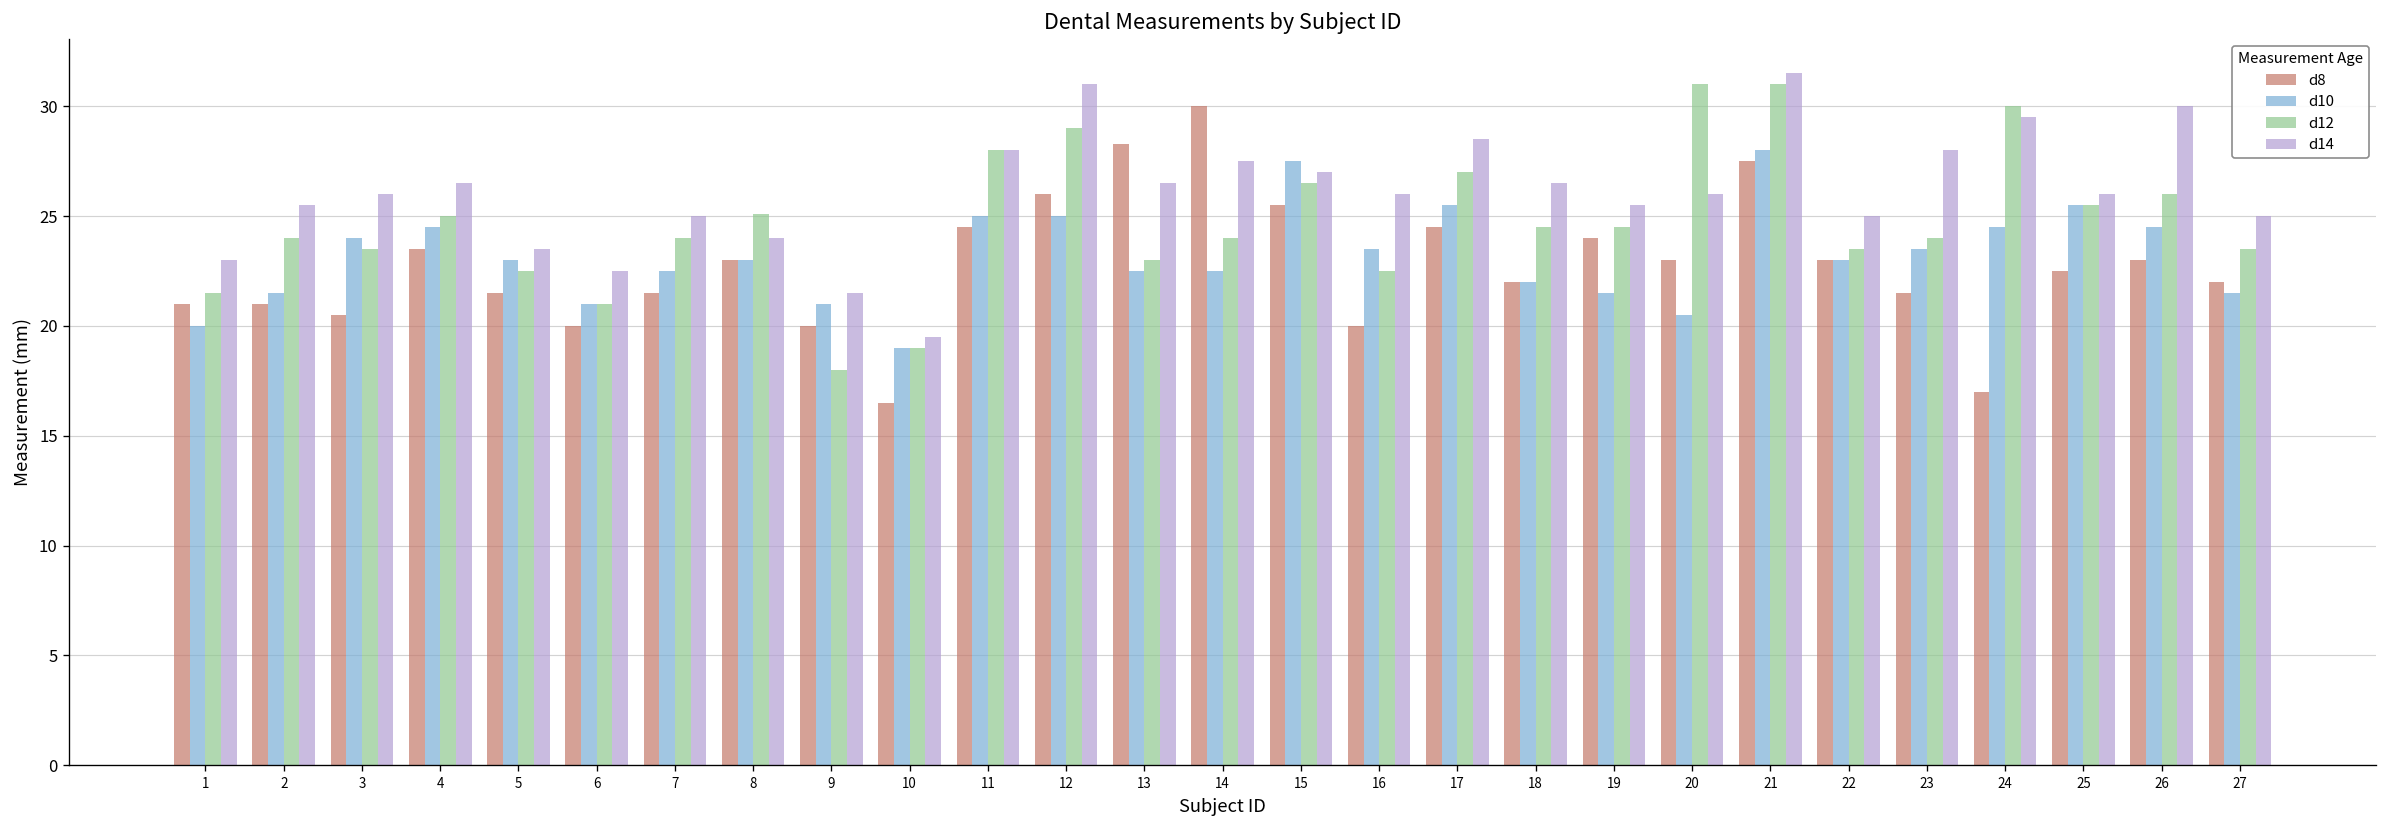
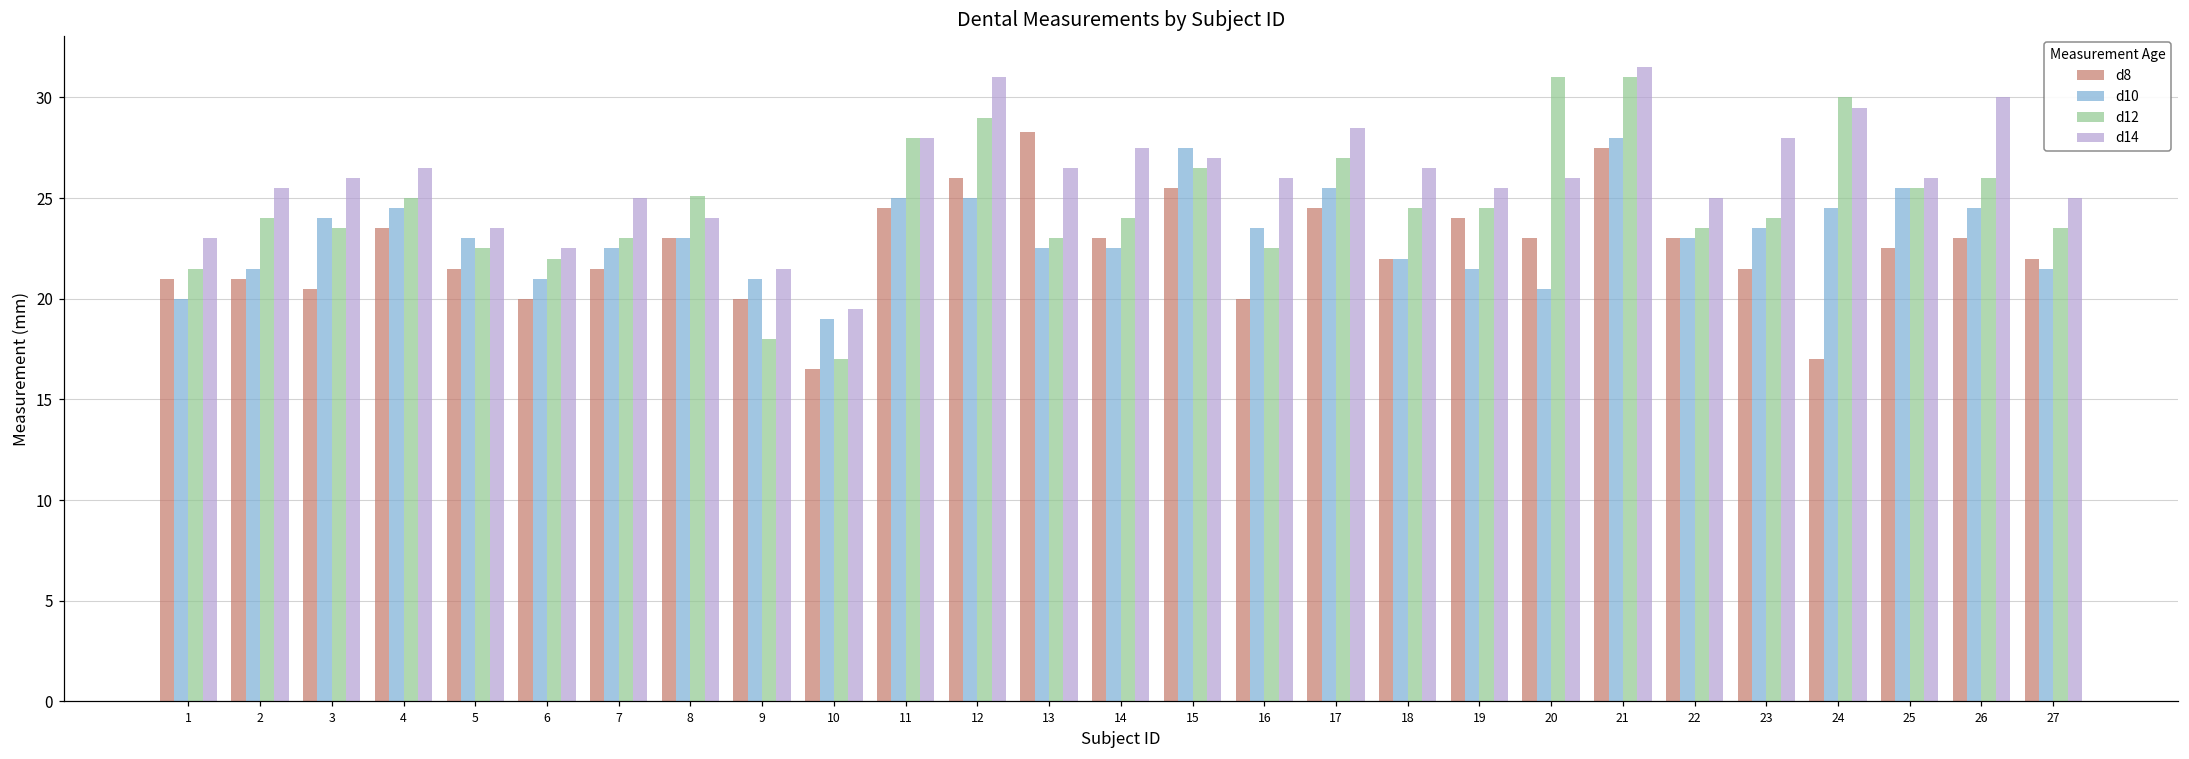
  {
    "d8": {
      "1": 21,
      "2": 21,
      "3": 20.5,
      "4": 23.5,
      "5": 21.5,
      "6": 20,
      "7": 21.5,
      "8": 23,
      "9": 20,
      "10": 16.5,
      "11": 24.5,
      "12": 26,
      "13": 28.3,
-     "14": 30,
+     "14": 23,
      "15": 25.5,
      "16": 20,
      "17": 24.5,
      "18": 22,
      "19": 24,
      "20": 23,
      "21": 27.5,
      "22": 23,
      "23": 21.5,
      "24": 17,
      "25": 22.5,
      "26": 23,
      "27": 22
    },
    "d12": {
      "1": 21.5,
      "2": 24,
      "3": 23.5,
      "4": 25,
      "5": 22.5,
-     "6": 21,
-     "7": 24,
+     "6": 22,
+     "7": 23,
      "8": 25,
      "9": 18,
-     "10": 19,
+     "10": 17,
      "11": 28,
      "12": 29,
      "13": 23,
      "14": 24,
      "15": 26.5,
      "16": 22.5,
      "17": 27,
      "18": 24.5,
      "19": 24.5,
      "20": 31,
      "21": 31,
      "22": 23.5,
      "23": 24,
      "24": 30,
      "25": 25.5,
      "26": 26,
      "27": 23.5
    }
  }
